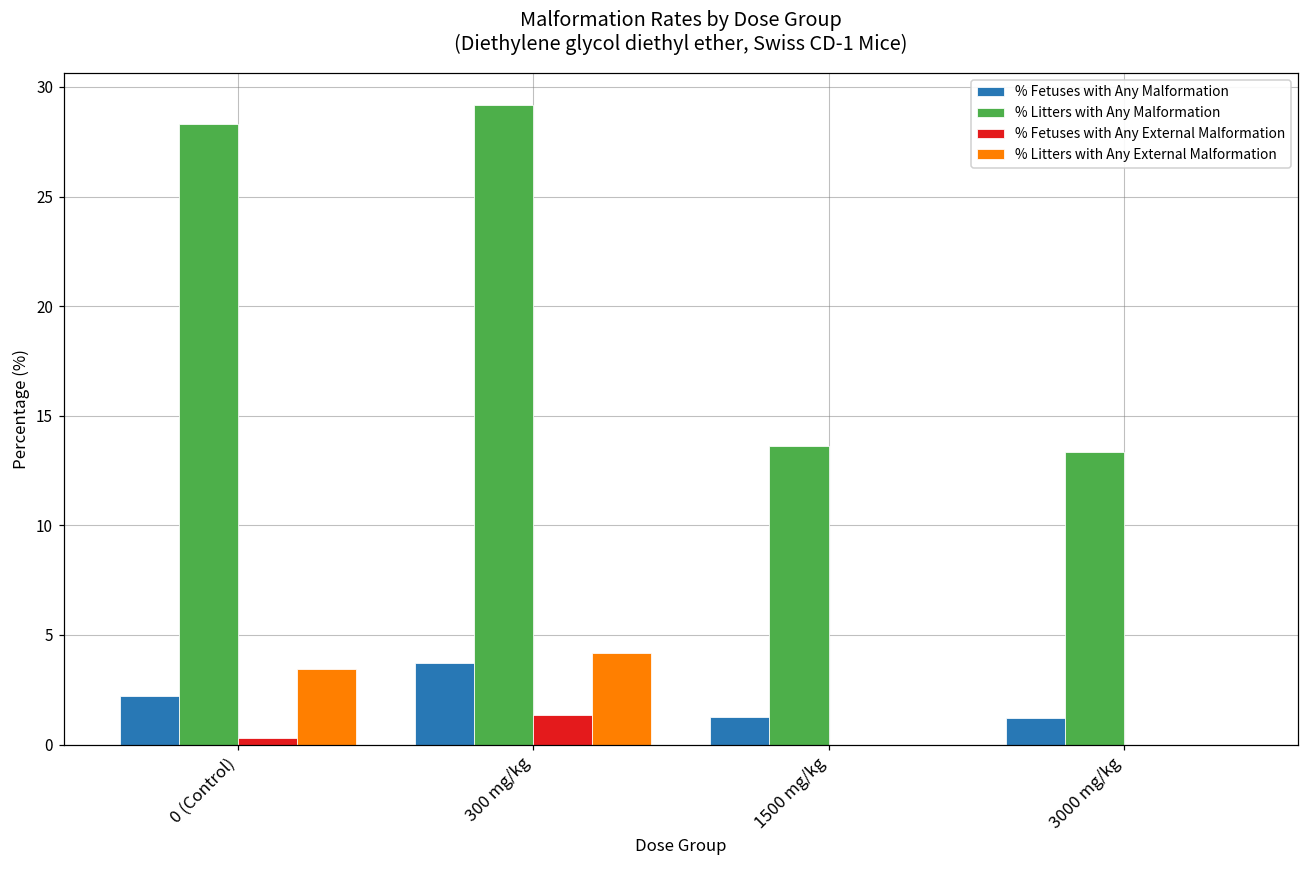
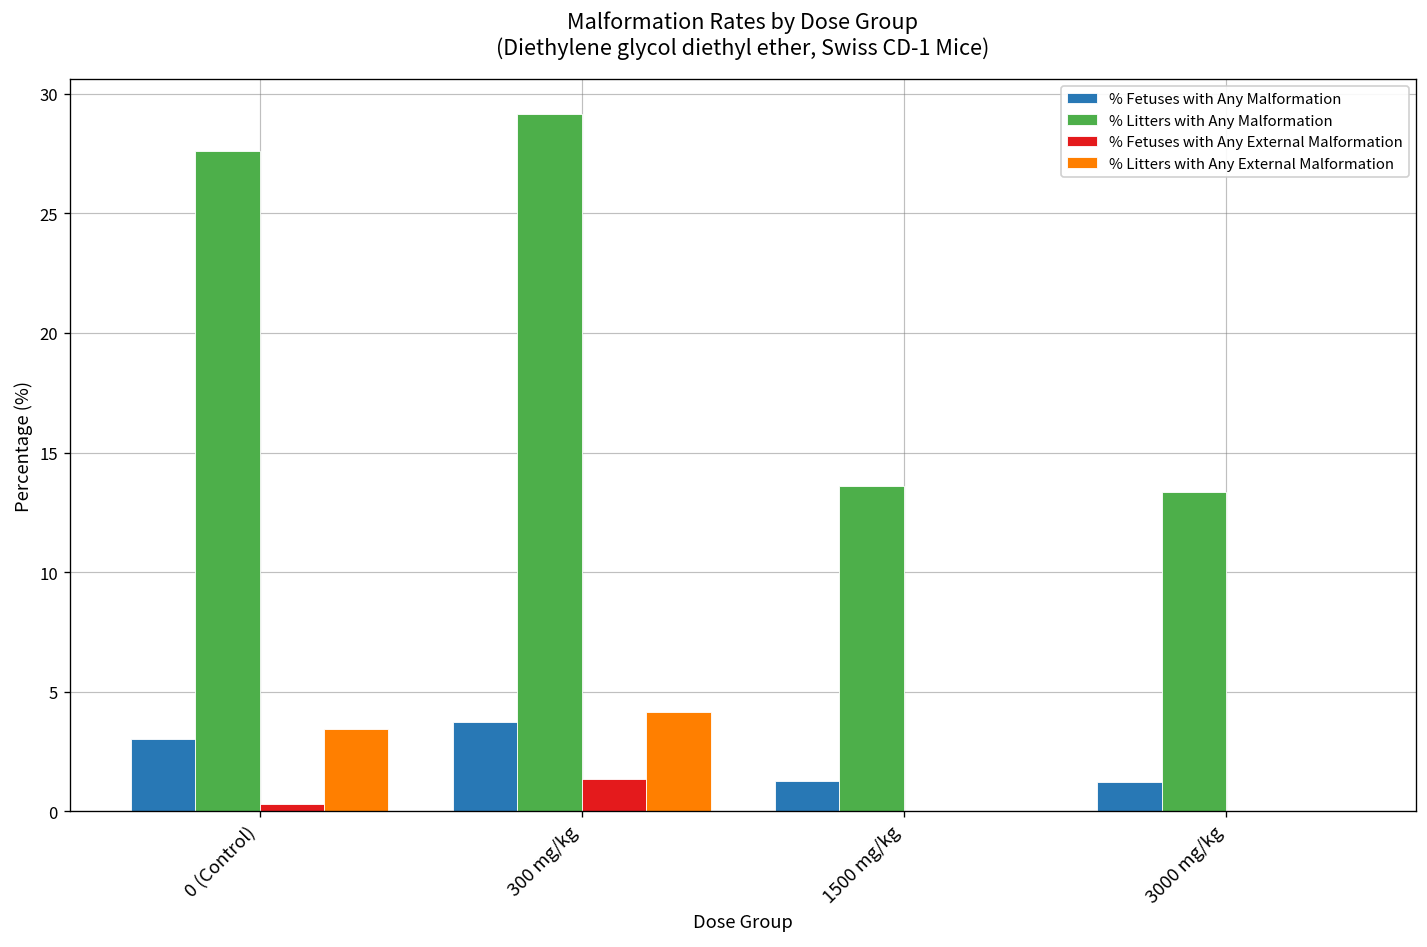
  {
    "% Fetuses with Any Malformation": {
-     "0 (Control)": 2.2,
+     "0 (Control)": 3.0,
      "300 mg/kg": 3.7,
      "1500 mg/kg": 1.3,
      "3000 mg/kg": 1.2
    },
    "% Litters with Any Malformation": {
-     "0 (Control)": 28.3,
+     "0 (Control)": 27.6,
      "300 mg/kg": 29.2,
      "1500 mg/kg": 13.6,
      "3000 mg/kg": 13.3
    },
    "% Fetuses with Any External Malformation": {
      "0 (Control)": 0.3,
      "300 mg/kg": 1.4,
      "1500 mg/kg": 0.0,
      "3000 mg/kg": 0.0
    },
    "% Litters with Any External Malformation": {
      "0 (Control)": 3.5,
      "300 mg/kg": 4.2,
      "1500 mg/kg": 0.0,
      "3000 mg/kg": 0.0
    }
  }
